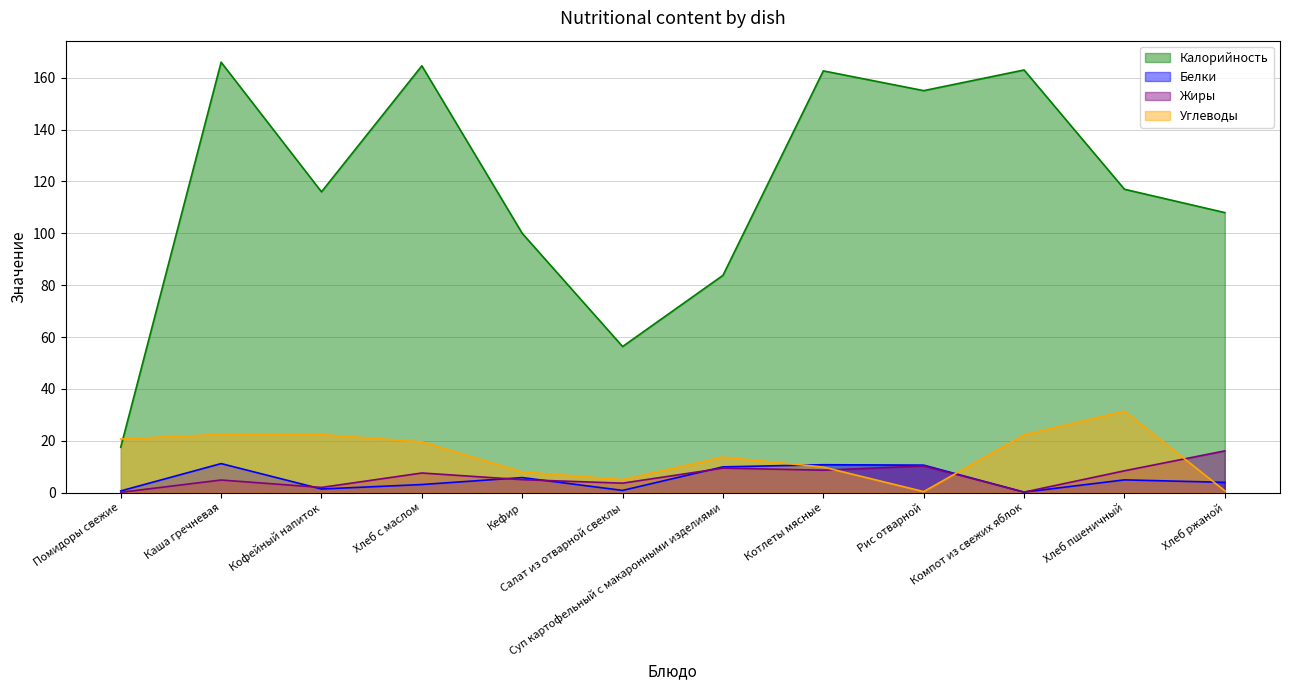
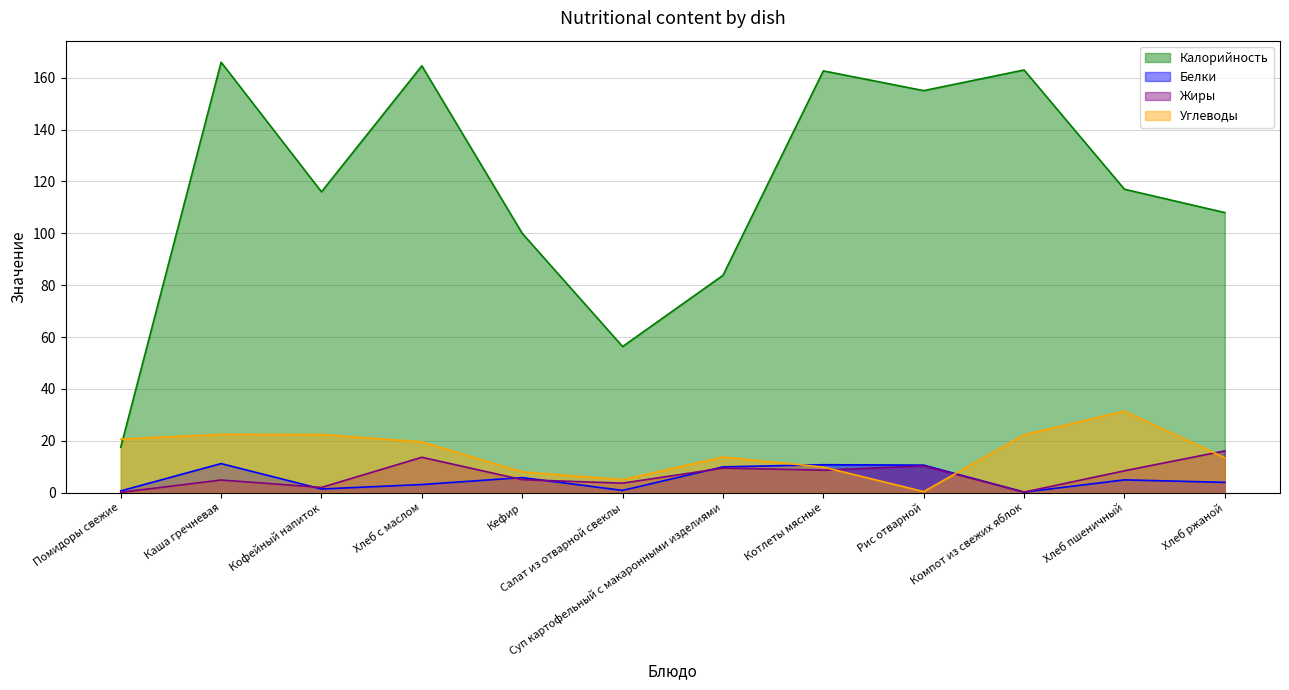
  {
    "Калорийность": {
      "Помидоры свежие": 18,
      "Каша гречневая": 166,
      "Кофейный напиток": 116,
      "Хлеб с маслом": 165,
      "Кефир": 100,
      "Салат из отварной свеклы": 56,
      "Суп картофельный с макаронными изделиями": 84,
      "Котлеты мясные": 163,
      "Рис отварной": 155,
      "Компот из свежих яблок": 163,
      "Хлеб пшеничный": 117,
      "Хлеб ржаной": 108
    },
    "Белки": {
      "Каша гречневая": 11,
      "Хлеб с маслом": 3,
      "Салат из отварной свеклы": 1,
      "Хлеб пшеничный": 5,
      "Хлеб ржаной": 4
    },
    "Жиры": {
      "Каша гречневая": 5,
-     "Хлеб с маслом": 8,
+     "Хлеб с маслом": 14,
      "Салат из отварной свеклы": 4,
      "Котлеты мясные": 9,
      "Хлеб пшеничный": 8,
      "Хлеб ржаной": 16
    },
    "Углеводы": {
      "Помидоры свежие": 21,
      "Каша гречневая": 22,
      "Кофейный напиток": 22,
      "Хлеб с маслом": 20,
      "Кефир": 8,
      "Салат из отварной свеклы": 5,
      "Суп картофельный с макаронными изделиями": 14,
      "Рис отварной": 0,
      "Компот из свежих яблок": 22,
      "Хлеб пшеничный": 31,
-     "Хлеб ржаной": 1
+     "Хлеб ржаной": 13
    }
  }
